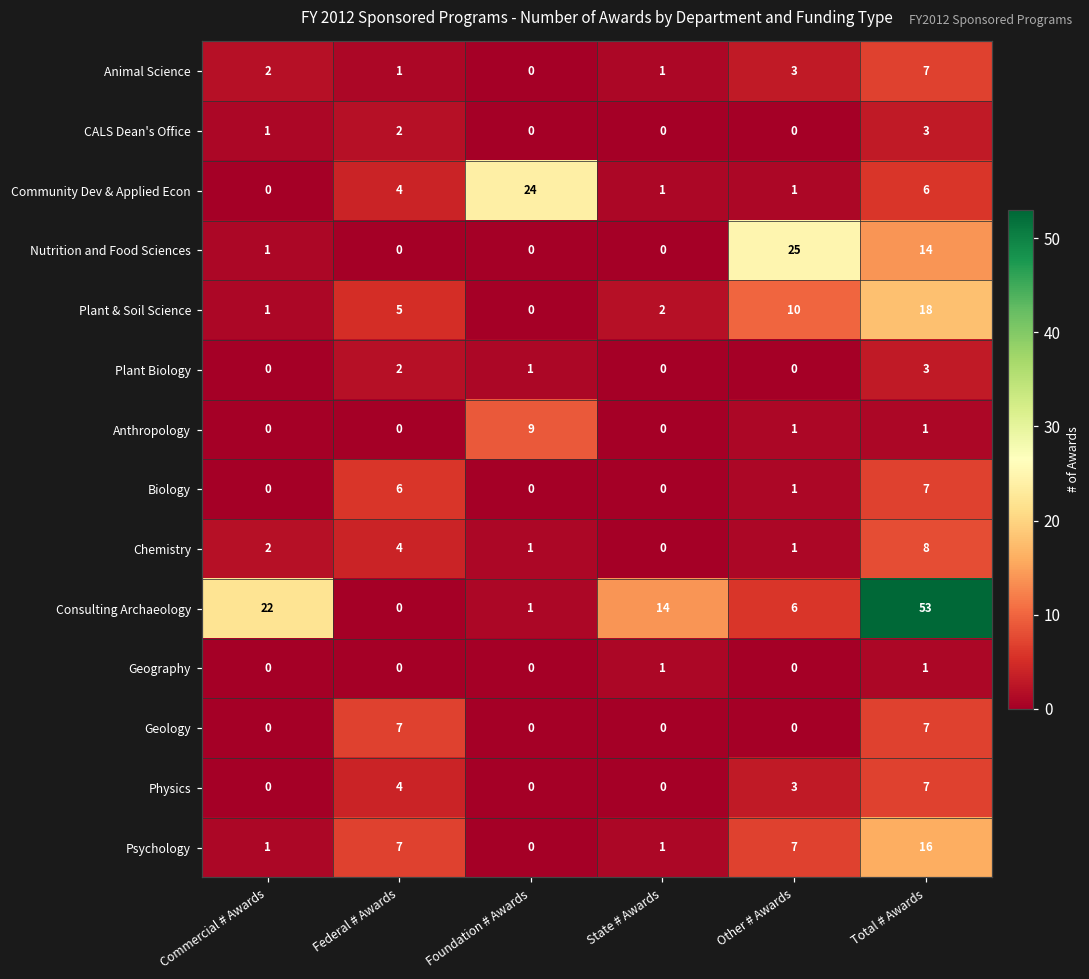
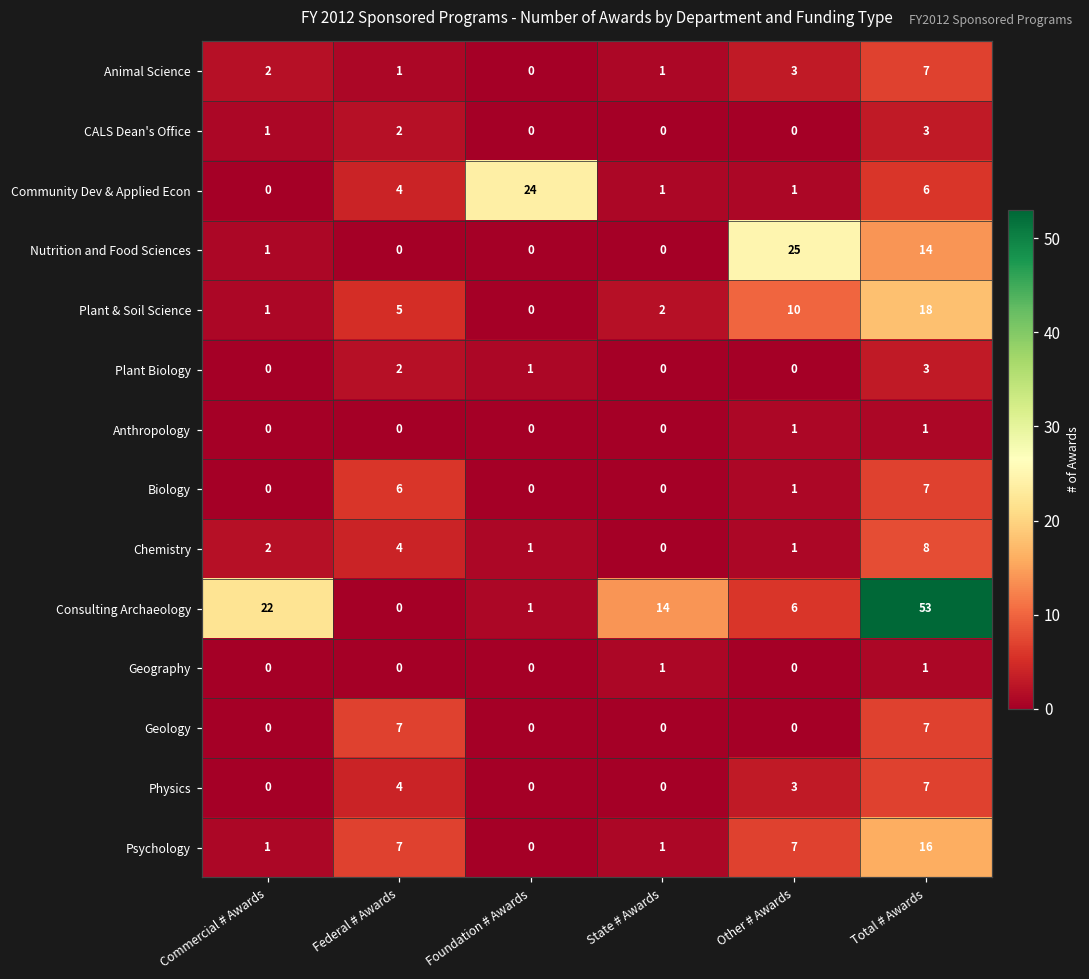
  {
    "Animal Science": {
      "Commercial # Awards": 2,
      "Federal # Awards": 1,
      "Foundation # Awards": 0,
      "State # Awards": 1,
      "Other # Awards": 3,
      "Total # Awards": 7
    },
    "CALS Dean's Office": {
      "Commercial # Awards": 1,
      "Federal # Awards": 2,
      "Foundation # Awards": 0,
      "State # Awards": 0,
      "Other # Awards": 0,
      "Total # Awards": 3
    },
    "Community Dev & Applied Econ": {
      "Commercial # Awards": 0,
      "Federal # Awards": 4,
      "Foundation # Awards": 24,
      "State # Awards": 1,
      "Other # Awards": 1,
      "Total # Awards": 6
    },
    "Nutrition and Food Sciences": {
      "Commercial # Awards": 1,
      "Federal # Awards": 0,
      "Foundation # Awards": 0,
      "State # Awards": 0,
      "Other # Awards": 25,
      "Total # Awards": 14
    },
    "Plant & Soil Science": {
      "Commercial # Awards": 1,
      "Federal # Awards": 5,
      "Foundation # Awards": 0,
      "State # Awards": 2,
      "Other # Awards": 10,
      "Total # Awards": 18
    },
    "Plant Biology": {
      "Commercial # Awards": 0,
      "Federal # Awards": 2,
      "Foundation # Awards": 1,
      "State # Awards": 0,
      "Other # Awards": 0,
      "Total # Awards": 3
    },
    "Anthropology": {
      "Commercial # Awards": 0,
      "Federal # Awards": 0,
-     "Foundation # Awards": 9,
+     "Foundation # Awards": 0,
      "State # Awards": 0,
      "Other # Awards": 1,
      "Total # Awards": 1
    },
    "Biology": {
      "Commercial # Awards": 0,
      "Federal # Awards": 6,
      "Foundation # Awards": 0,
      "State # Awards": 0,
      "Other # Awards": 1,
      "Total # Awards": 7
    },
    "Chemistry": {
      "Commercial # Awards": 2,
      "Federal # Awards": 4,
      "Foundation # Awards": 1,
      "State # Awards": 0,
      "Other # Awards": 1,
      "Total # Awards": 8
    },
    "Consulting Archaeology": {
      "Commercial # Awards": 22,
      "Federal # Awards": 0,
      "Foundation # Awards": 1,
      "State # Awards": 14,
      "Other # Awards": 6,
      "Total # Awards": 53
    },
    "Geography": {
      "Commercial # Awards": 0,
      "Federal # Awards": 0,
      "Foundation # Awards": 0,
      "State # Awards": 1,
      "Other # Awards": 0,
      "Total # Awards": 1
    },
    "Geology": {
      "Commercial # Awards": 0,
      "Federal # Awards": 7,
      "Foundation # Awards": 0,
      "State # Awards": 0,
      "Other # Awards": 0,
      "Total # Awards": 7
    },
    "Physics": {
      "Commercial # Awards": 0,
      "Federal # Awards": 4,
      "Foundation # Awards": 0,
      "State # Awards": 0,
      "Other # Awards": 3,
      "Total # Awards": 7
    },
    "Psychology": {
      "Commercial # Awards": 1,
      "Federal # Awards": 7,
      "Foundation # Awards": 0,
      "State # Awards": 1,
      "Other # Awards": 7,
      "Total # Awards": 16
    }
  }
